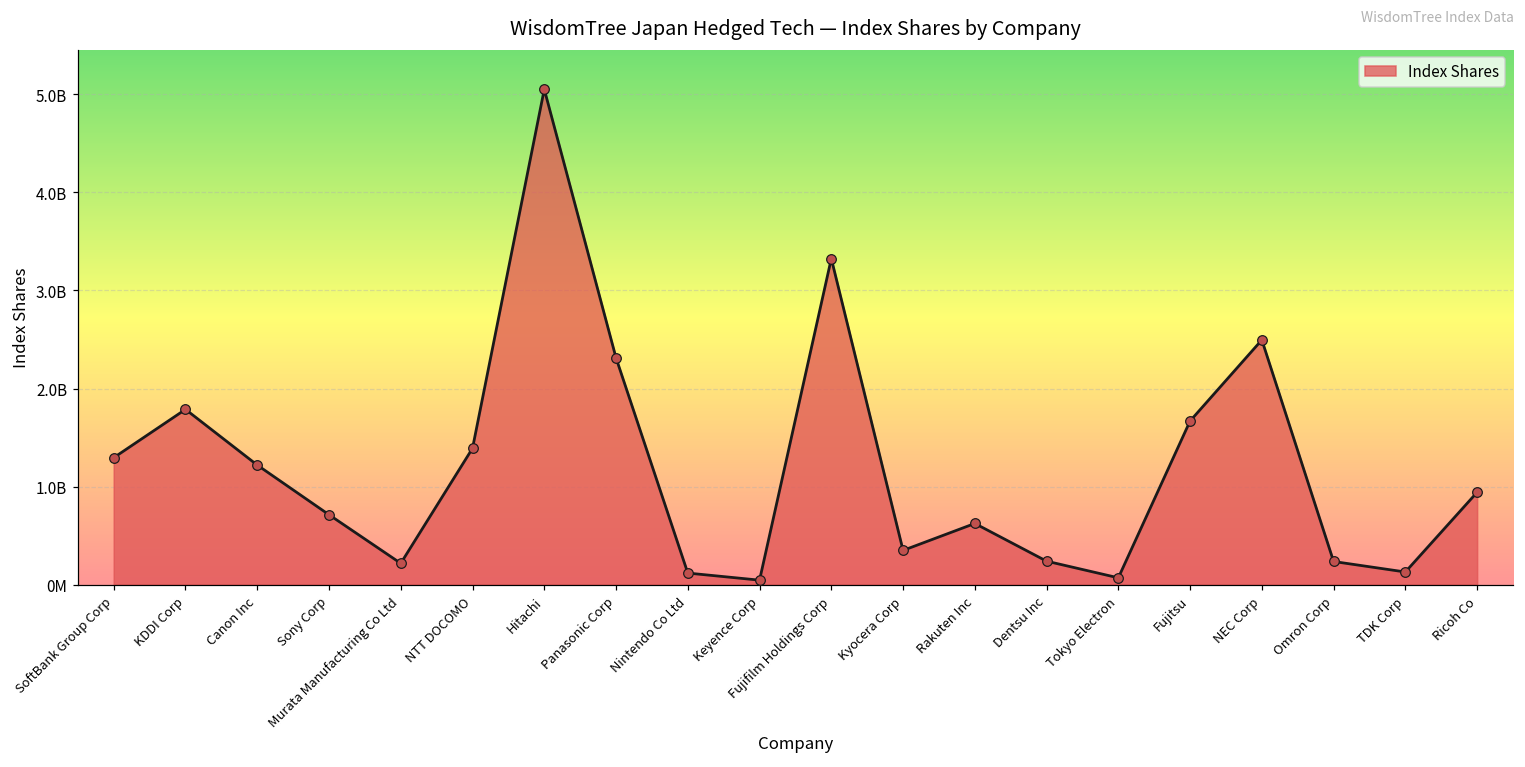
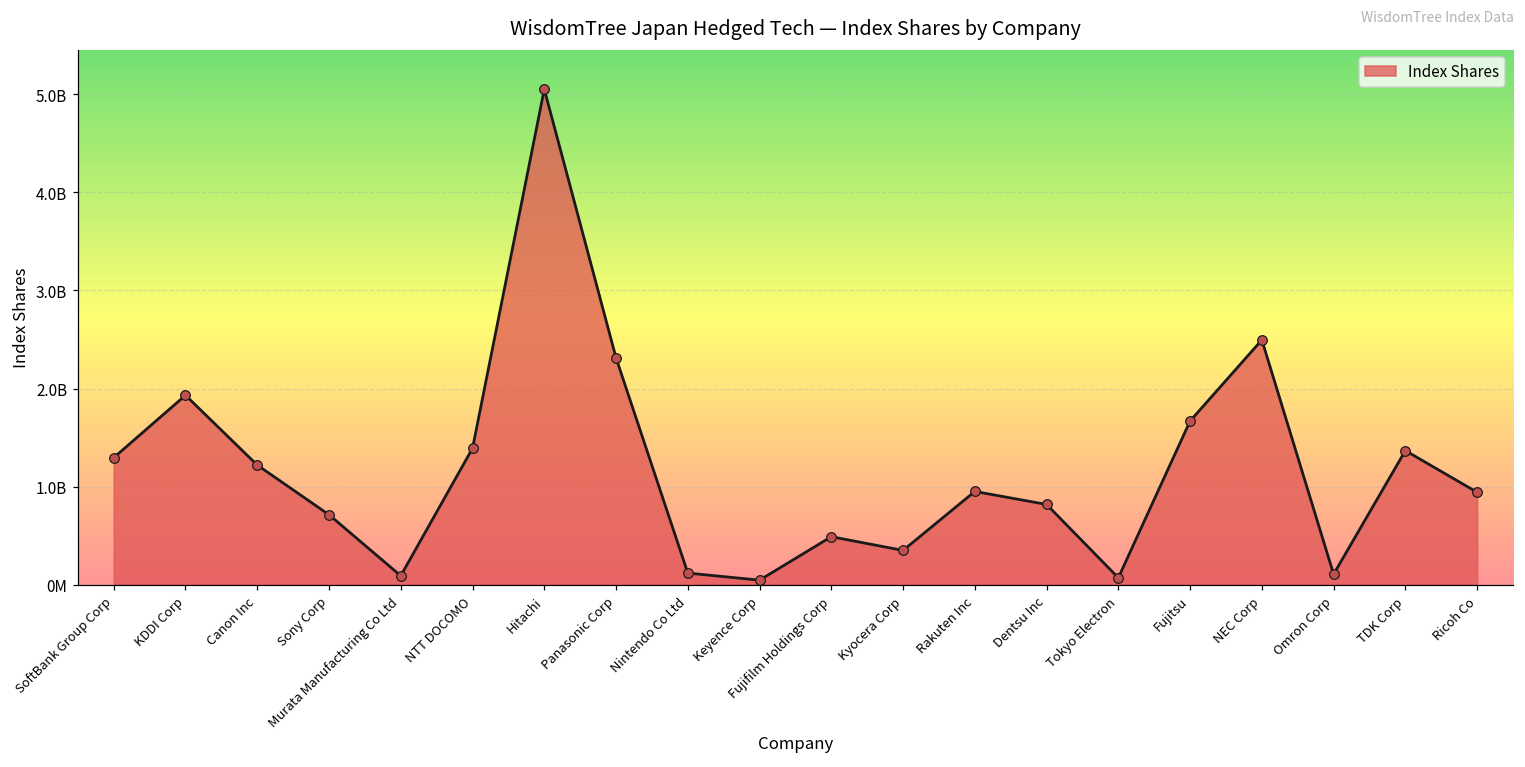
  {
    "SoftBank Group Corp": 1300000000,
-   "KDDI Corp": 1800000000,
+   "KDDI Corp": 1900000000,
    "Canon Inc": 1200000000,
    "Sony Corp": 700000000,
-   "Murata Manufacturing Co Ltd": 200000000,
+   "Murata Manufacturing Co Ltd": 100000000,
    "NTT DOCOMO": 1400000000,
    "Hitachi": 5100000000,
    "Panasonic Corp": 2300000000,
    "Nintendo Co Ltd": 100000000,
    "Keyence Corp": 0,
-   "Fujifilm Holdings Corp": 3300000000,
+   "Fujifilm Holdings Corp": 500000000,
    "Kyocera Corp": 300000000,
-   "Rakuten Inc": 600000000,
-   "Dentsu Inc": 200000000,
+   "Rakuten Inc": 1000000000,
+   "Dentsu Inc": 800000000,
    "Tokyo Electron": 100000000,
    "Fujitsu": 1700000000,
    "NEC Corp": 2500000000,
-   "Omron Corp": 200000000,
-   "TDK Corp": 100000000,
+   "Omron Corp": 100000000,
+   "TDK Corp": 1400000000,
    "Ricoh Co": 900000000
  }
